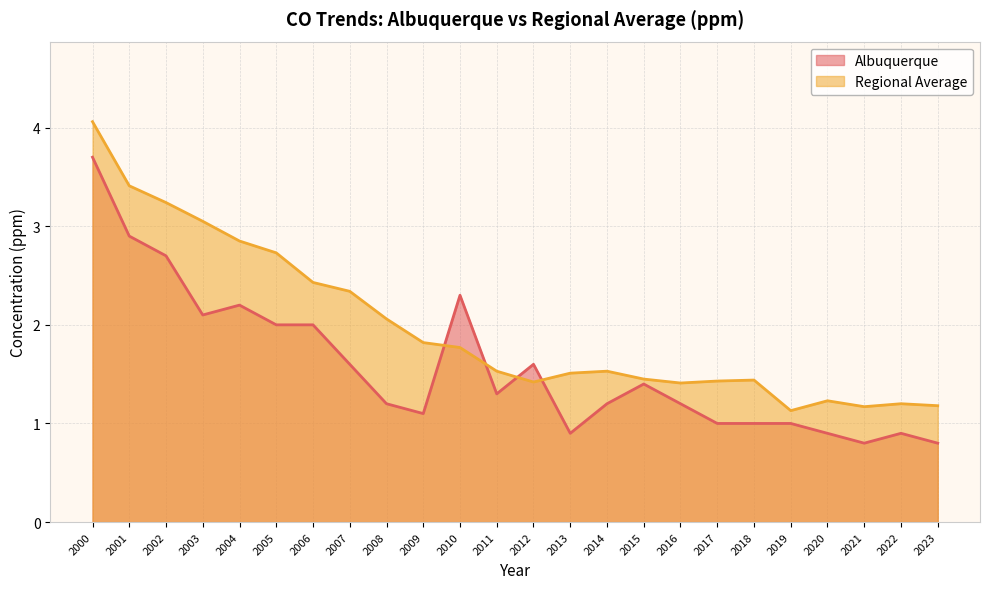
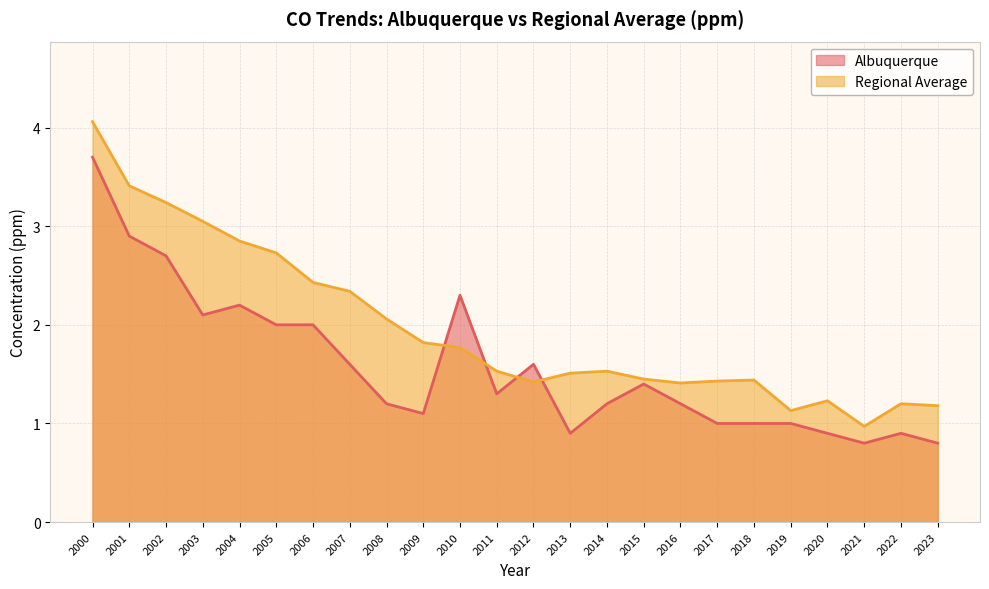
  {
    "Albuquerque": {
      "2000": 3.7,
      "2001": 2.9,
      "2002": 2.7,
      "2003": 2.1,
      "2004": 2.2,
      "2005": 2.0,
      "2006": 2.0,
      "2007": 1.6,
      "2008": 1.2,
      "2009": 1.1,
      "2010": 2.3,
      "2011": 1.3,
      "2012": 1.6,
      "2013": 0.9,
      "2014": 1.2,
      "2015": 1.4,
      "2016": 1.2,
      "2017": 1.0,
      "2018": 1.0,
      "2019": 1.0,
      "2020": 0.9,
      "2021": 0.8,
      "2022": 0.9,
      "2023": 0.8
    },
    "Regional Average": {
      "2000": 4.1,
      "2001": 3.4,
      "2002": 3.2,
      "2003": 3.1,
      "2004": 2.9,
      "2005": 2.7,
      "2006": 2.4,
      "2007": 2.3,
      "2008": 2.1,
      "2009": 1.8,
      "2010": 1.8,
      "2011": 1.5,
      "2012": 1.4,
      "2013": 1.5,
      "2014": 1.5,
      "2015": 1.5,
      "2016": 1.4,
      "2017": 1.4,
      "2018": 1.4,
      "2019": 1.1,
      "2020": 1.2,
-     "2021": 1.2,
+     "2021": 1.0,
      "2022": 1.2,
      "2023": 1.2
    }
  }
